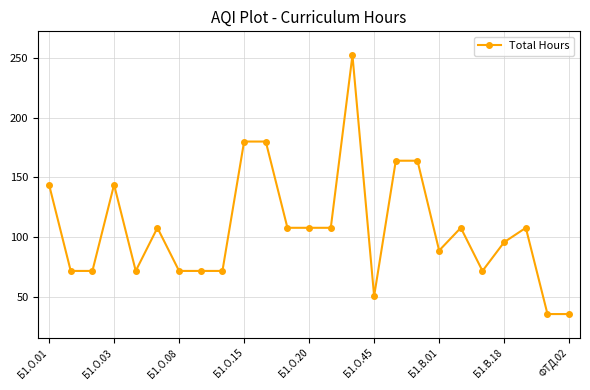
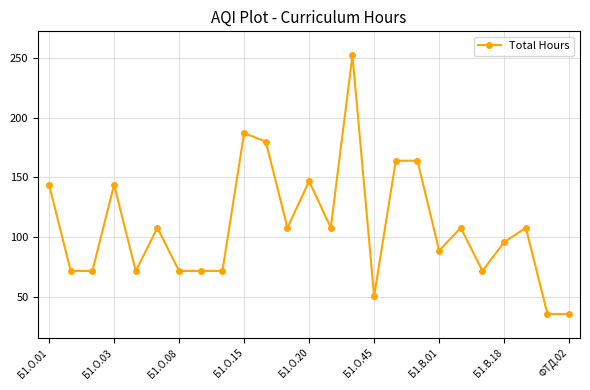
  {
    "Б1.О.01": 144,
    "Б1.О.03": 144,
    "Б1.О.08": 72,
-   "Б1.О.15": 180,
-   "Б1.О.20": 108,
+   "Б1.О.15": 187,
+   "Б1.О.20": 147,
    "Б1.О.45": 51,
    "Б1.В.01": 89,
    "Б1.В.18": 96,
    "ФТД.02": 36
  }
